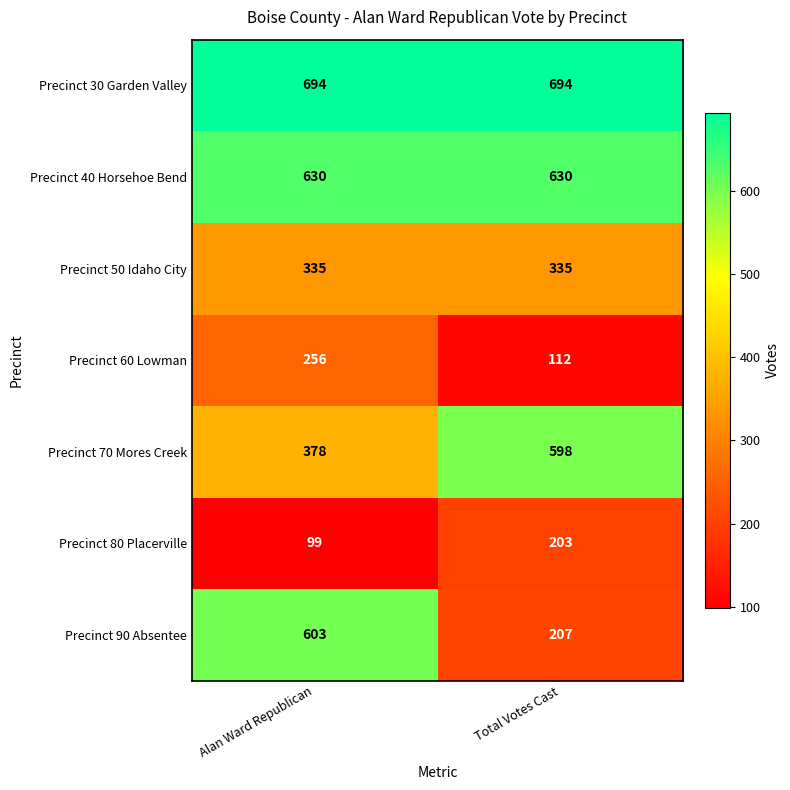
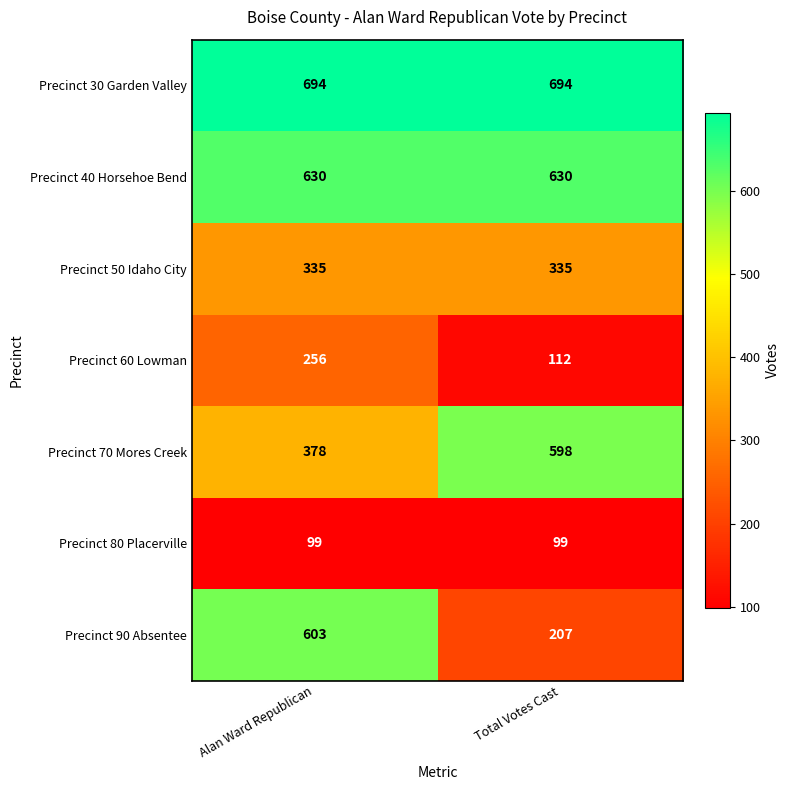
  {
    "Precinct 30 Garden Valley": {
      "Alan Ward Republican": 694,
      "Total Votes Cast": 694
    },
    "Precinct 40 Horsehoe Bend": {
      "Alan Ward Republican": 630,
      "Total Votes Cast": 630
    },
    "Precinct 50 Idaho City": {
      "Alan Ward Republican": 335,
      "Total Votes Cast": 335
    },
    "Precinct 60 Lowman": {
      "Alan Ward Republican": 256,
      "Total Votes Cast": 112
    },
    "Precinct 70 Mores Creek": {
      "Alan Ward Republican": 378,
      "Total Votes Cast": 598
    },
    "Precinct 80 Placerville": {
      "Alan Ward Republican": 99,
-     "Total Votes Cast": 203
+     "Total Votes Cast": 99
    },
    "Precinct 90 Absentee": {
      "Alan Ward Republican": 603,
      "Total Votes Cast": 207
    }
  }
